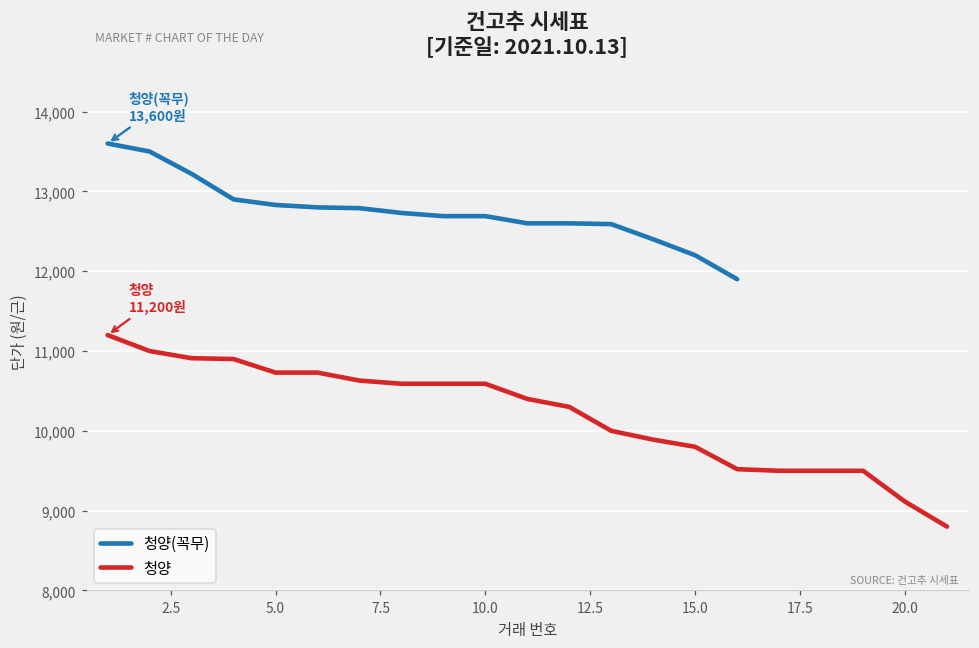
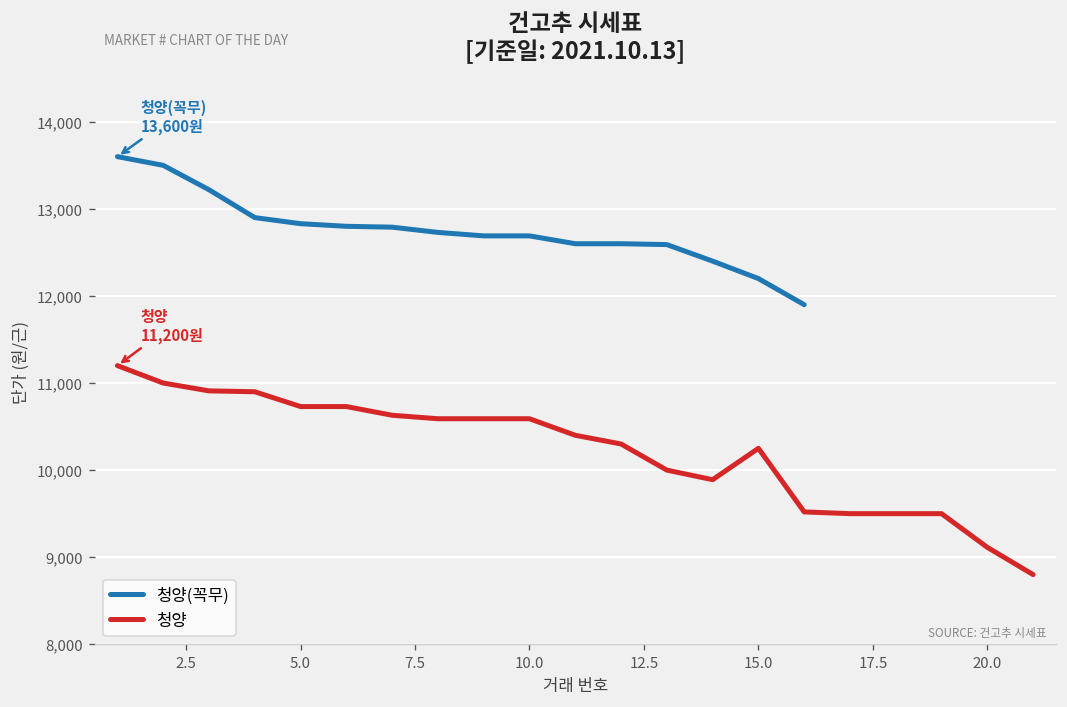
  {
    "청양(꼭무)": {
      "5.0": "12,800",
      "10.0": "12,700",
      "15.0": "12,200"
    },
    "청양": {
      "5.0": "10,700",
      "10.0": "10,600",
-     "15.0": "9,800",
+     "15.0": "10,300",
      "20.0": "9,100"
    }
  }
